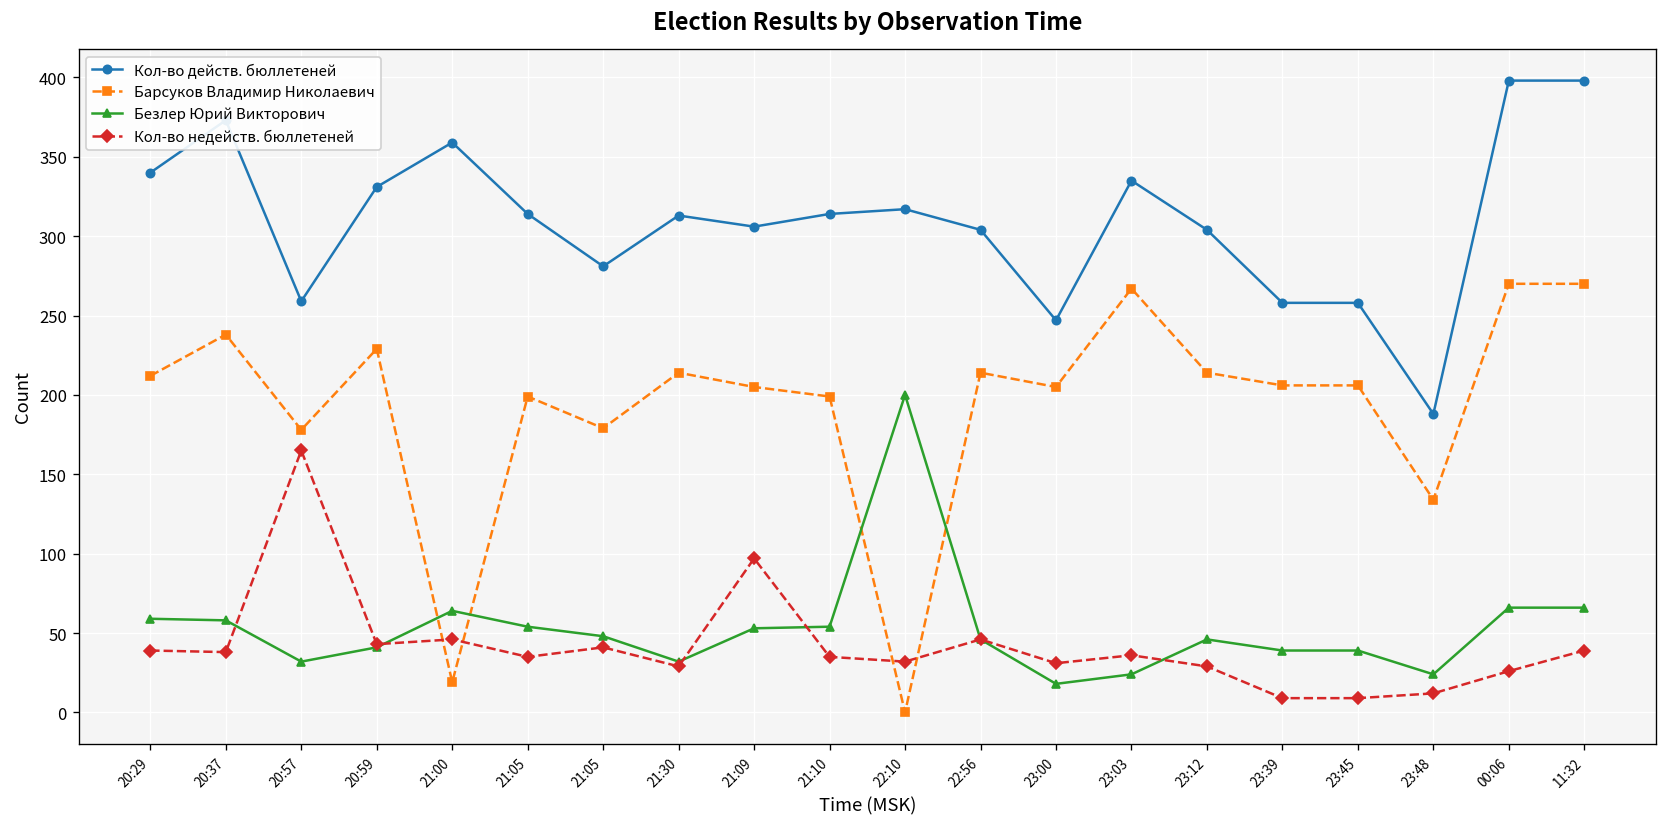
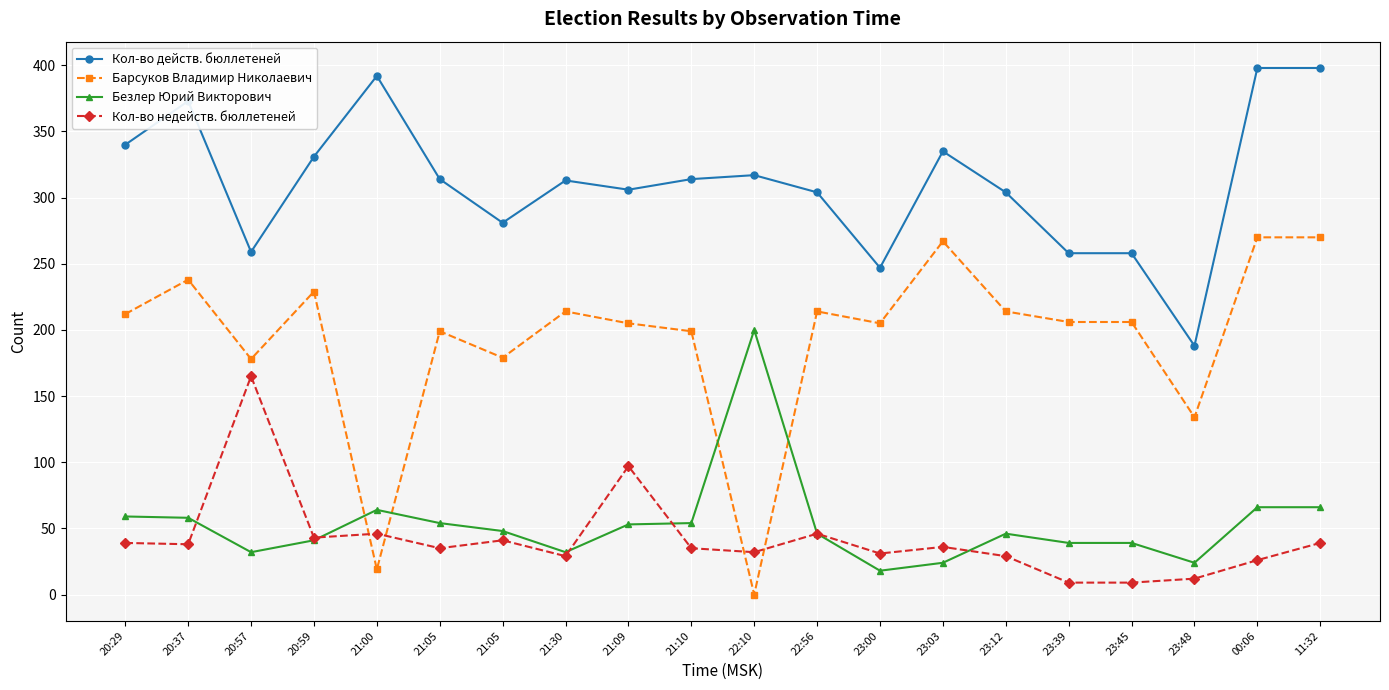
  {
    "Кол-во действ. бюллетеней": {
      "20:29": 340,
      "20:57": 259,
      "20:59": 331,
-     "21:00": 359,
+     "21:00": 392,
      "21:30": 313,
      "21:09": 306,
      "21:10": 314,
      "22:10": 317,
      "22:56": 304,
      "23:00": 247,
      "23:03": 335,
      "23:12": 304,
      "23:39": 258,
      "23:45": 258,
      "23:48": 188,
      "00:06": 398,
      "11:32": 398
    },
    "Барсуков Владимир Николаевич": {
      "20:29": 212,
      "20:37": 238,
      "20:57": 178,
      "20:59": 229,
      "21:00": 19,
      "21:30": 214,
      "21:09": 205,
      "21:10": 199,
      "22:10": 0,
      "22:56": 214,
      "23:00": 205,
      "23:03": 267,
      "23:12": 214,
      "23:39": 206,
      "23:45": 206,
      "23:48": 134,
      "00:06": 270,
      "11:32": 270
    },
    "Безлер Юрий Викторович": {
      "20:29": 59,
      "20:37": 58,
      "20:57": 32,
      "20:59": 41,
      "21:00": 64,
      "21:30": 32,
      "21:09": 53,
      "21:10": 54,
      "22:10": 200,
      "23:00": 18,
      "23:03": 24,
      "23:12": 46,
      "23:39": 39,
      "23:45": 39,
      "23:48": 24,
      "00:06": 66,
      "11:32": 66
    },
    "Кол-во недейств. бюллетеней": {
      "20:29": 39,
      "20:37": 38,
      "20:57": 165,
      "20:59": 43,
      "21:00": 46,
      "21:30": 29,
      "21:09": 97,
      "21:10": 35,
      "22:10": 32,
      "23:00": 31,
      "23:03": 36,
      "23:12": 29,
      "23:39": 9,
      "23:45": 9,
      "23:48": 12,
      "00:06": 26,
      "11:32": 39
    }
  }
